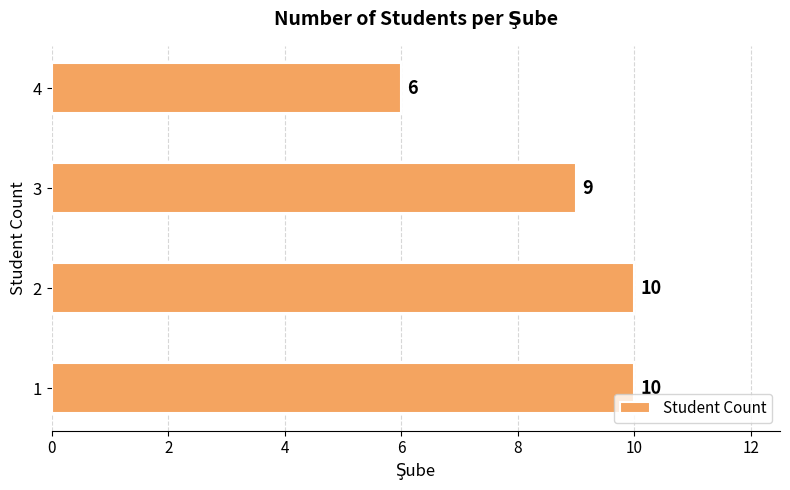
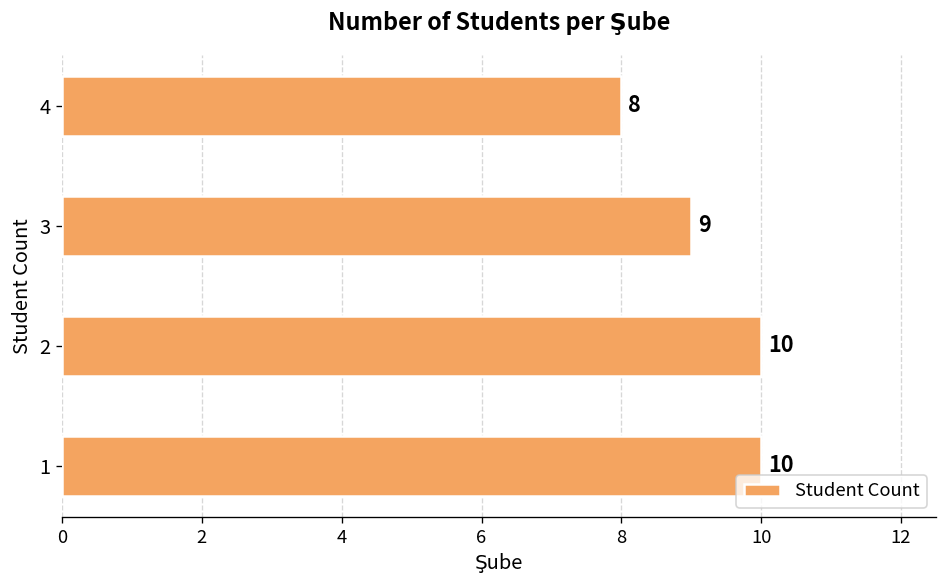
  {
-   "4": 6,
+   "4": 8,
    "3": 9,
    "2": 10
  }
